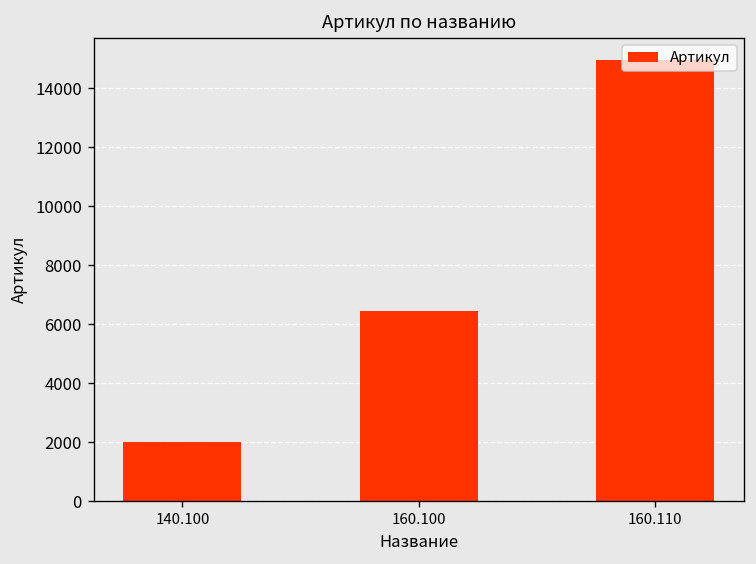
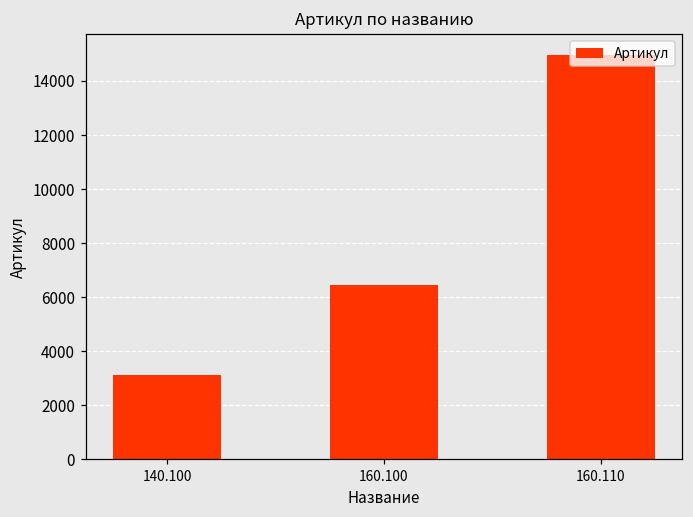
  {
-   "140.100": 2000,
+   "140.100": 3100,
    "160.100": 6500
  }
